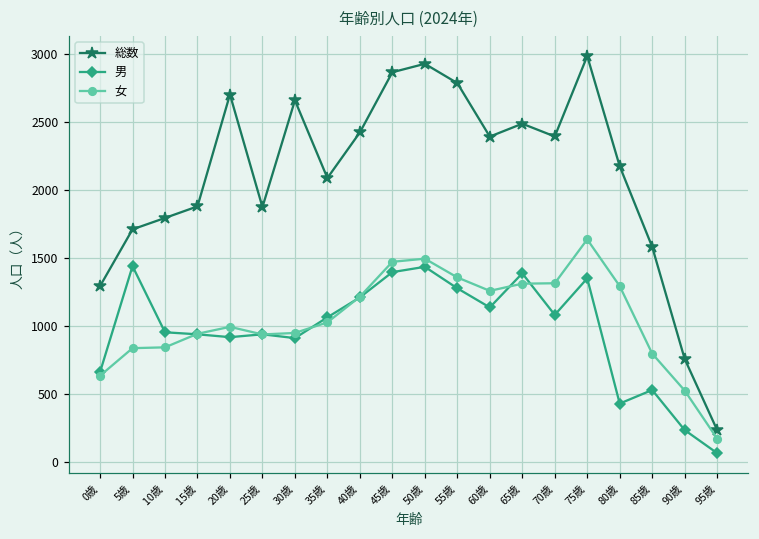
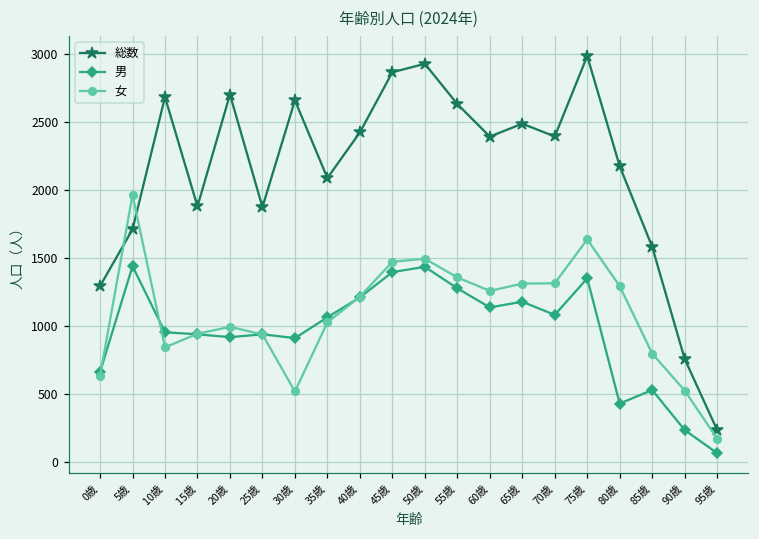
  {
    "総数": {
      "0歳": 1290,
      "5歳": 1710,
-     "10歳": 1800,
+     "10歳": 2690,
      "15歳": 1880,
      "20歳": 2700,
      "25歳": 1880,
      "30歳": 2660,
      "35歳": 2090,
      "40歳": 2430,
      "45歳": 2870,
      "50歳": 2930,
-     "55歳": 2790,
+     "55歳": 2630,
      "60歳": 2390,
      "65歳": 2490,
      "70歳": 2400,
      "75歳": 2990,
      "80歳": 2180,
      "85歳": 1580,
      "90歳": 760,
      "95歳": 230
    },
    "男": {
      "0歳": 660,
      "5歳": 1440,
      "10歳": 950,
      "20歳": 920,
      "30歳": 910,
      "35歳": 1060,
      "45歳": 1400,
      "50歳": 1440,
      "55歳": 1280,
      "60歳": 1140,
-     "65歳": 1390,
+     "65歳": 1180,
      "70歳": 1080,
      "75歳": 1350,
      "80歳": 430,
      "85歳": 530,
      "90歳": 230,
      "95歳": 60
    },
    "女": {
      "0歳": 630,
-     "5歳": 840,
+     "5歳": 1960,
      "10歳": 840,
      "20歳": 990,
-     "30歳": 950,
+     "30歳": 520,
      "35歳": 1030,
      "45歳": 1470,
      "50歳": 1500,
      "55歳": 1360,
      "60歳": 1260,
      "65歳": 1310,
      "70歳": 1310,
      "75歳": 1640,
      "80歳": 1290,
      "85歳": 800,
      "90歳": 520,
      "95歳": 170
    }
  }
